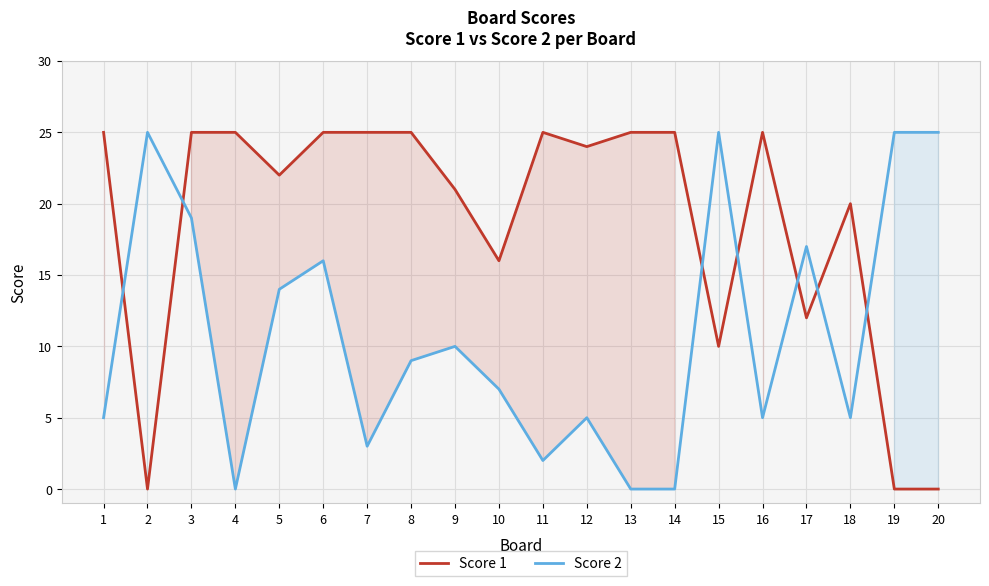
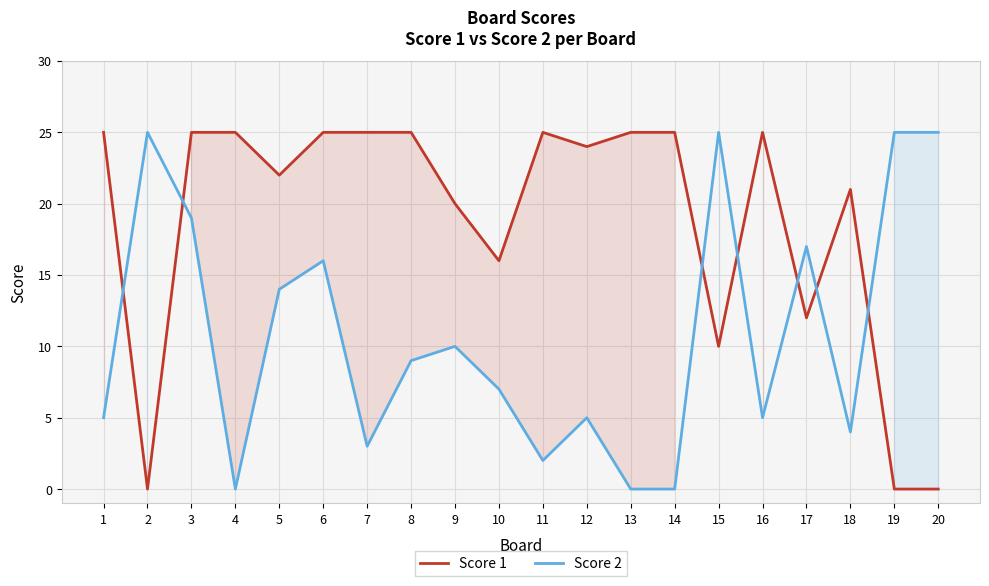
  {
    "Score 1": {
      "1": 25,
      "2": 0,
      "3": 25,
      "4": 25,
      "5": 22,
      "6": 25,
      "7": 25,
      "8": 25,
-     "9": 21,
+     "9": 20,
      "10": 16,
      "11": 25,
      "12": 24,
      "13": 25,
      "14": 25,
      "15": 10,
      "16": 25,
      "17": 12,
-     "18": 20,
+     "18": 21,
      "19": 0,
      "20": 0
    },
    "Score 2": {
      "1": 5,
      "2": 25,
      "3": 19,
      "4": 0,
      "5": 14,
      "6": 16,
      "7": 3,
      "8": 9,
      "9": 10,
      "10": 7,
      "11": 2,
      "12": 5,
      "13": 0,
      "14": 0,
      "15": 25,
      "16": 5,
      "17": 17,
-     "18": 5,
+     "18": 4,
      "19": 25,
      "20": 25
    }
  }
